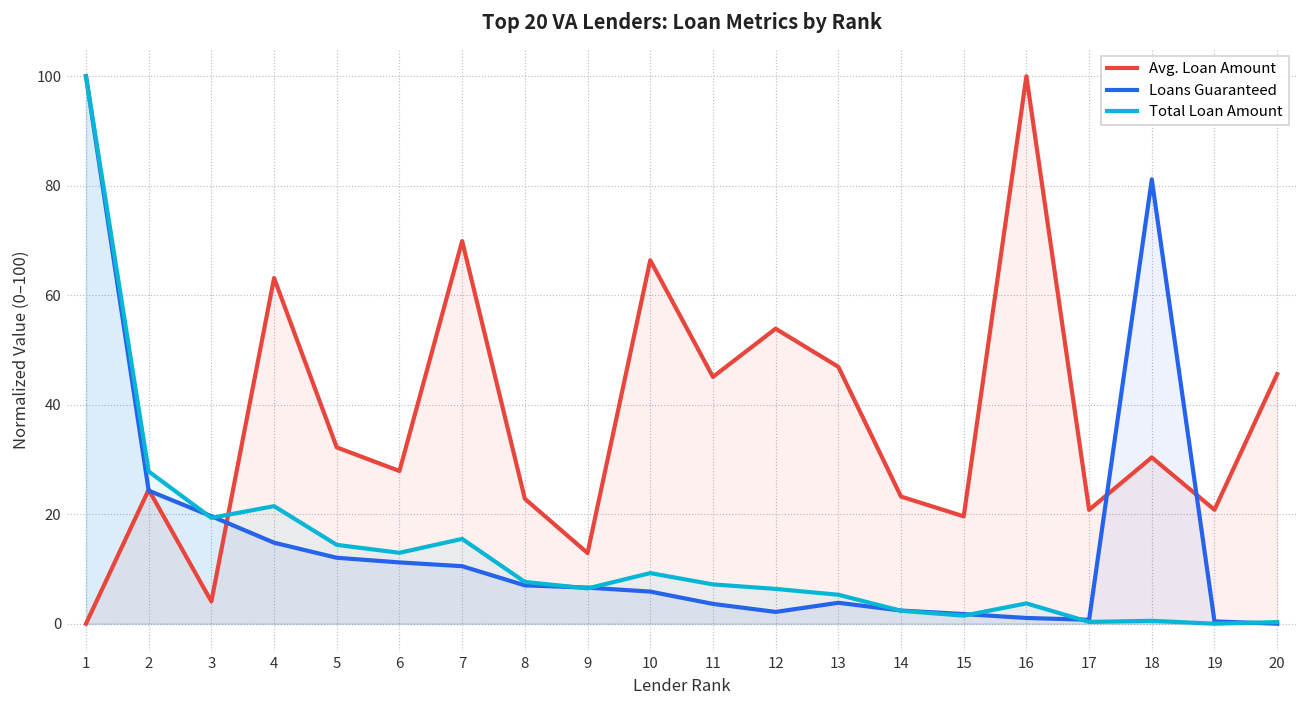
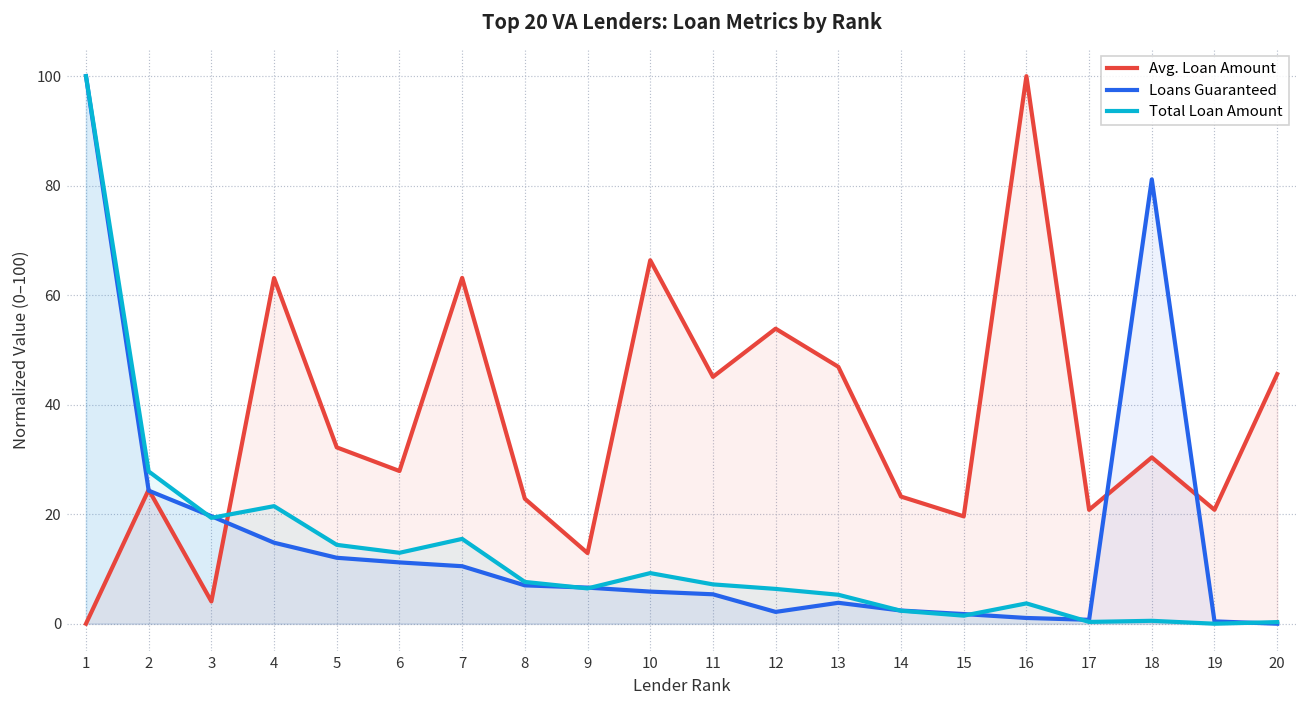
  {
    "Avg. Loan Amount": {
      "1": 0,
      "3": 4,
      "4": 63,
      "5": 32,
      "6": 28,
-     "7": 70,
+     "7": 63,
      "8": 23,
      "9": 13,
      "10": 66,
      "11": 45,
      "12": 54,
      "13": 47,
      "14": 23,
      "15": 20,
      "16": 100,
      "17": 21,
      "18": 30,
      "19": 21,
      "20": 46
    },
    "Loans Guaranteed": {
      "4": 15,
      "5": 12,
      "6": 11,
      "7": 11,
      "8": 7,
      "10": 6,
-     "11": 4,
+     "11": 5,
      "12": 2,
      "13": 4,
      "16": 1,
      "18": 81
    },
    "Total Loan Amount": {
      "2": 28,
      "4": 21,
      "5": 14,
      "6": 13,
      "7": 15,
      "8": 8,
      "10": 9,
      "11": 7,
      "12": 6,
      "13": 5,
      "16": 4,
      "18": 1
    }
  }
